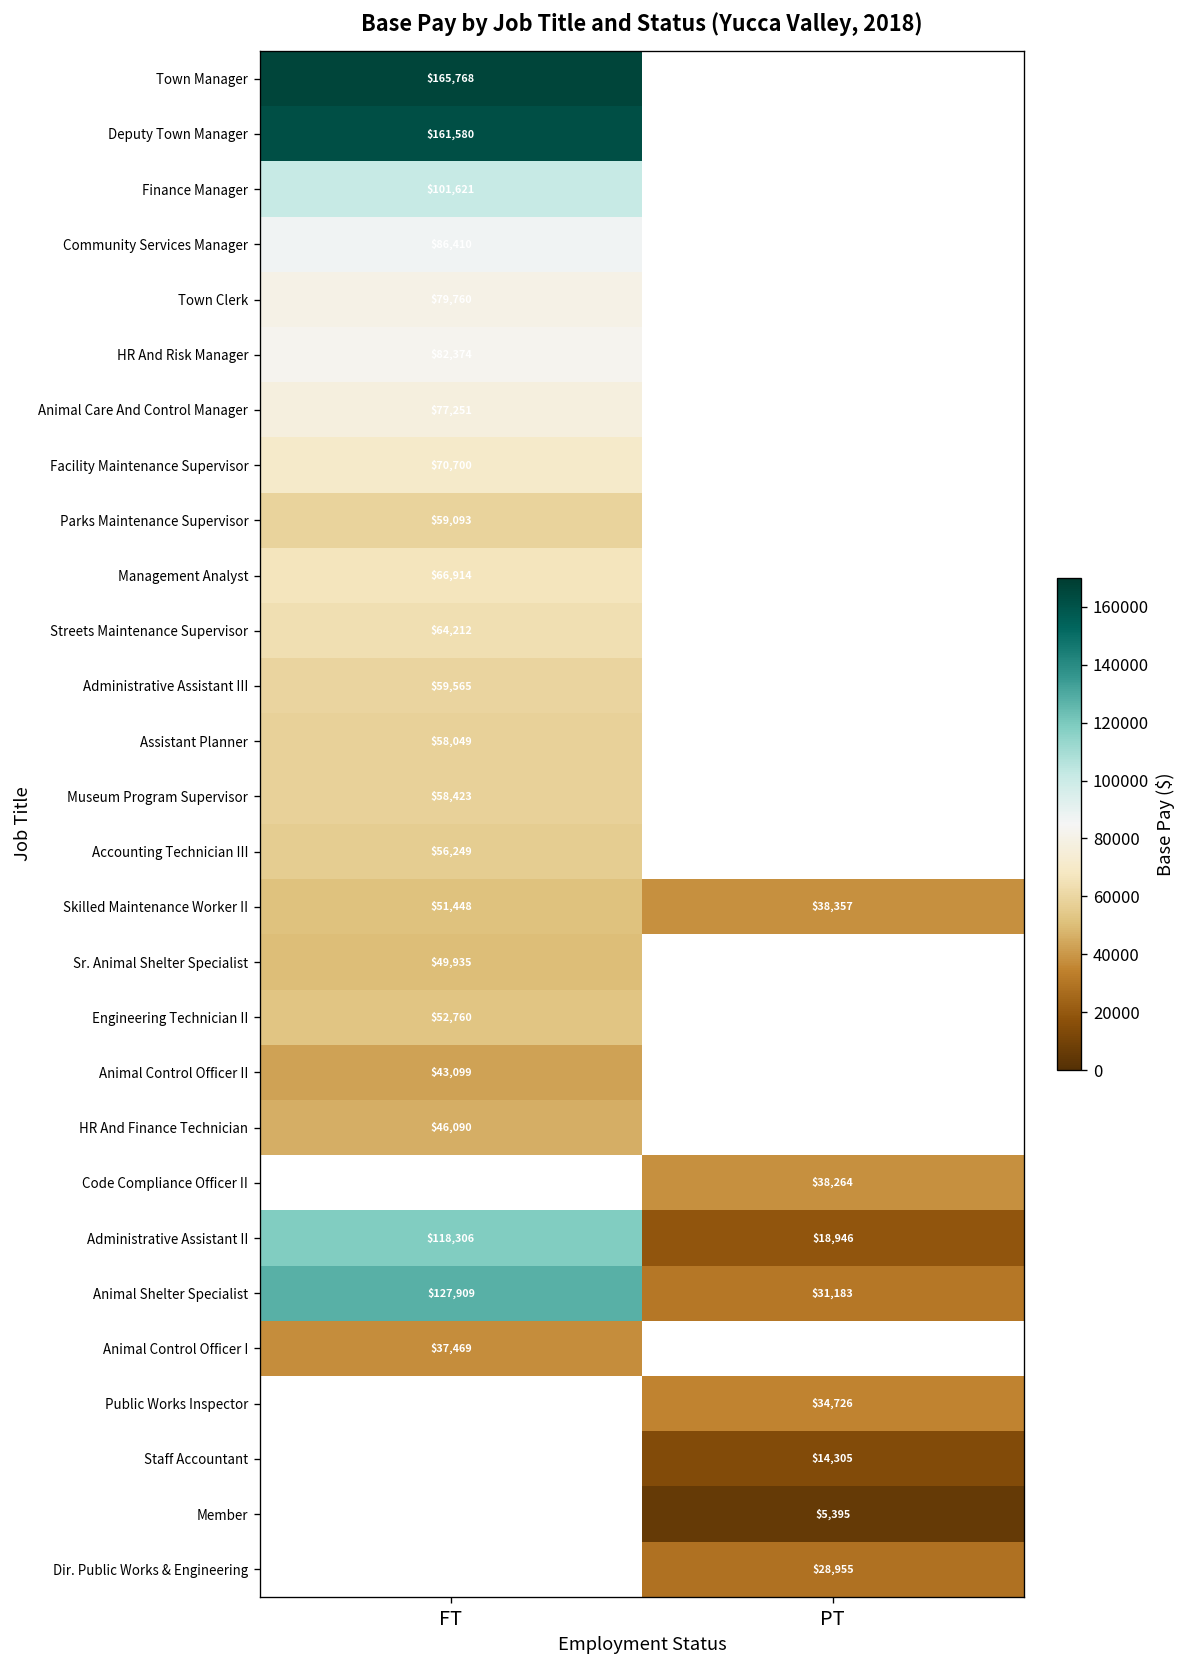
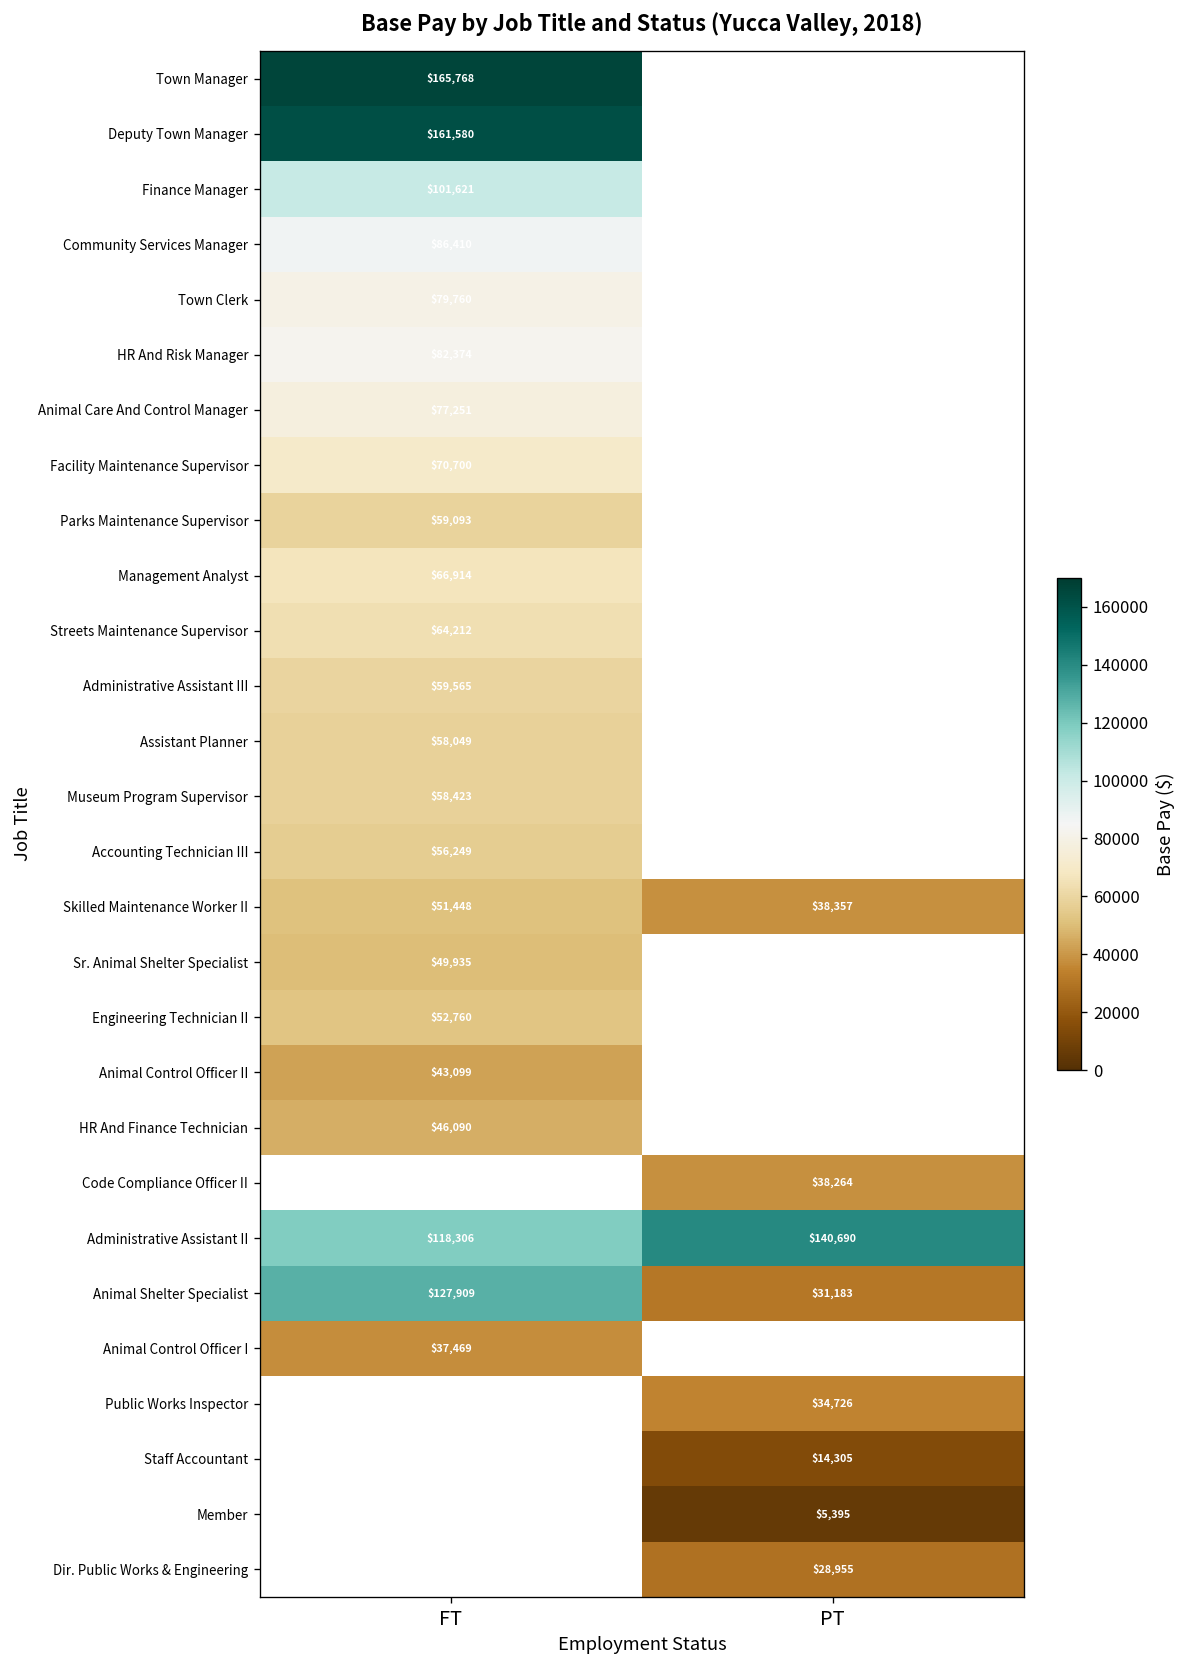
  {
    "Town Manager": {
      "FT": "$165,768"
    },
    "Deputy Town Manager": {
      "FT": "$161,580"
    },
    "Finance Manager": {
      "FT": "$101,621"
    },
    "Facility Maintenance Supervisor": {
      "FT": "$70,700"
    },
    "Parks Maintenance Supervisor": {
      "FT": "$59,093"
    },
    "Management Analyst": {
      "FT": "$66,914"
    },
    "Streets Maintenance Supervisor": {
      "FT": "$64,212"
    },
    "Administrative Assistant III": {
      "FT": "$59,565"
    },
    "Assistant Planner": {
      "FT": "$58,049"
    },
    "Museum Program Supervisor": {
      "FT": "$58,423"
    },
    "Accounting Technician III": {
      "FT": "$56,249"
    },
    "Skilled Maintenance Worker II": {
      "FT": "$51,448",
      "PT": "$38,357"
    },
    "Sr. Animal Shelter Specialist": {
      "FT": "$49,935"
    },
    "Engineering Technician II": {
      "FT": "$52,760"
    },
    "Animal Control Officer II": {
      "FT": "$43,099"
    },
    "HR And Finance Technician": {
      "FT": "$46,090"
    },
    "Code Compliance Officer II": {
      "PT": "$38,264"
    },
    "Administrative Assistant II": {
      "FT": "$118,306",
-     "PT": "$18,946"
+     "PT": "$140,690"
    },
    "Animal Shelter Specialist": {
      "FT": "$127,909",
      "PT": "$31,183"
    },
    "Animal Control Officer I": {
      "FT": "$37,469"
    },
    "Public Works Inspector": {
      "PT": "$34,726"
    },
    "Staff Accountant": {
      "PT": "$14,305"
    },
    "Member": {
      "PT": "$5,395"
    },
    "Dir. Public Works & Engineering": {
      "PT": "$28,955"
    }
  }
